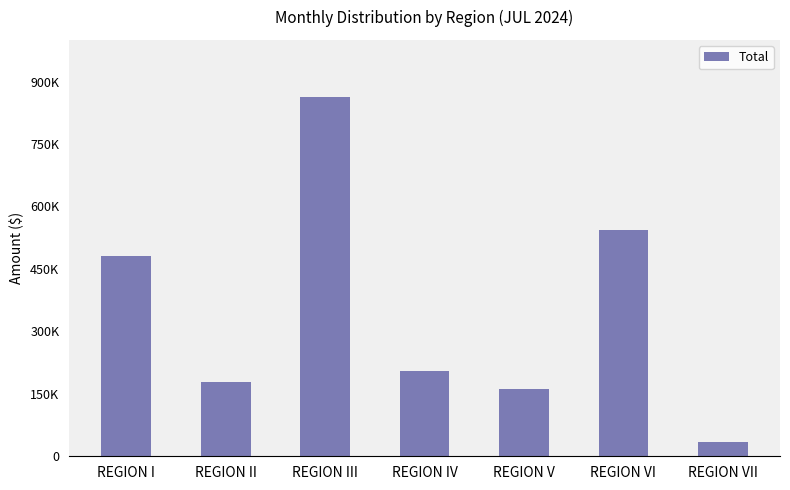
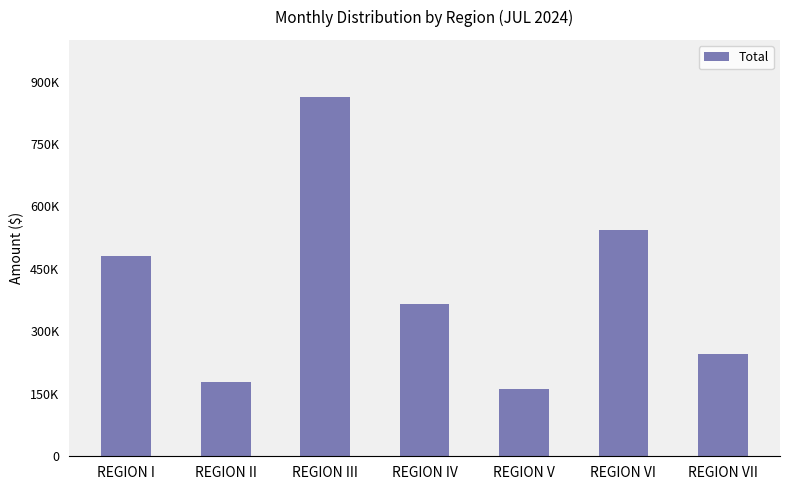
  {
    "REGION I": 480000,
    "REGION II": 180000,
    "REGION III": 860000,
-   "REGION IV": 200000,
+   "REGION IV": 370000,
    "REGION V": 160000,
    "REGION VI": 540000,
-   "REGION VII": 30000
+   "REGION VII": 240000
  }
